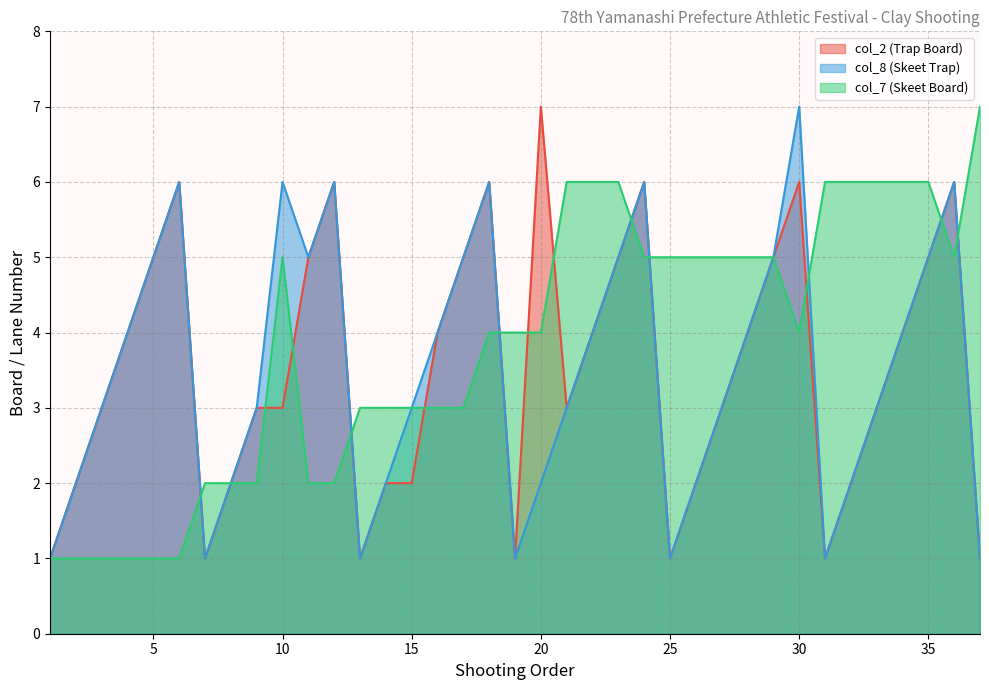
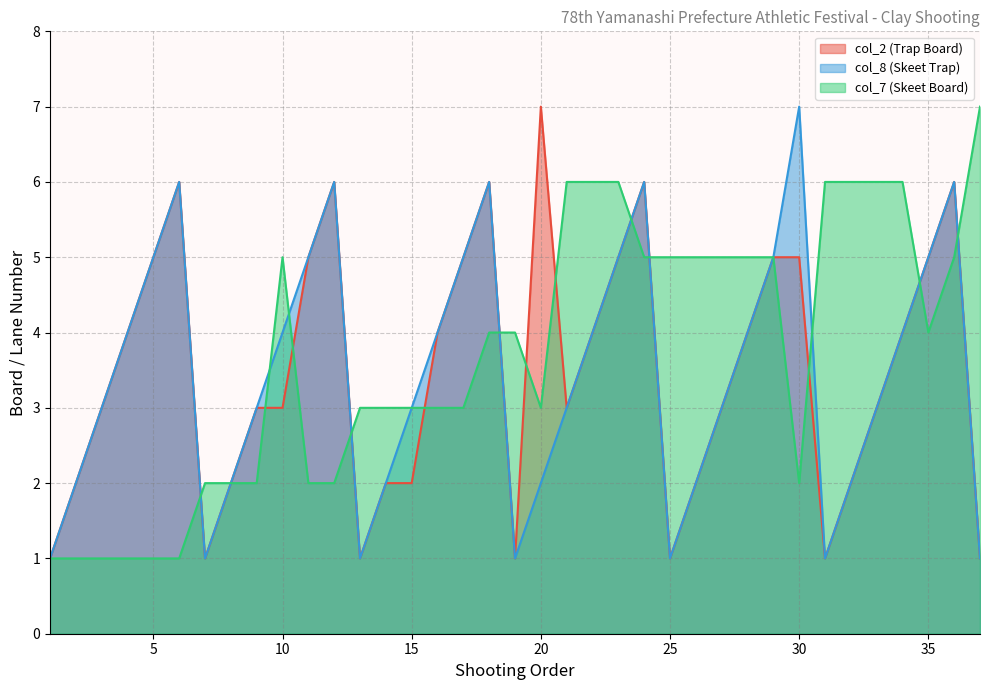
  {
    "col_2 (Trap Board)": {
      "10": 3,
      "15": 2,
      "20": 7,
-     "30": 6
+     "30": 5
    },
    "col_8 (Skeet Trap)": {
-     "10": 6,
+     "10": 4,
      "20": 2,
      "30": 7
    },
    "col_7 (Skeet Board)": {
      "5": 1,
      "10": 5,
-     "20": 4,
+     "20": 3,
      "25": 5,
-     "30": 4,
-     "35": 6
+     "30": 2,
+     "35": 4
    }
  }
